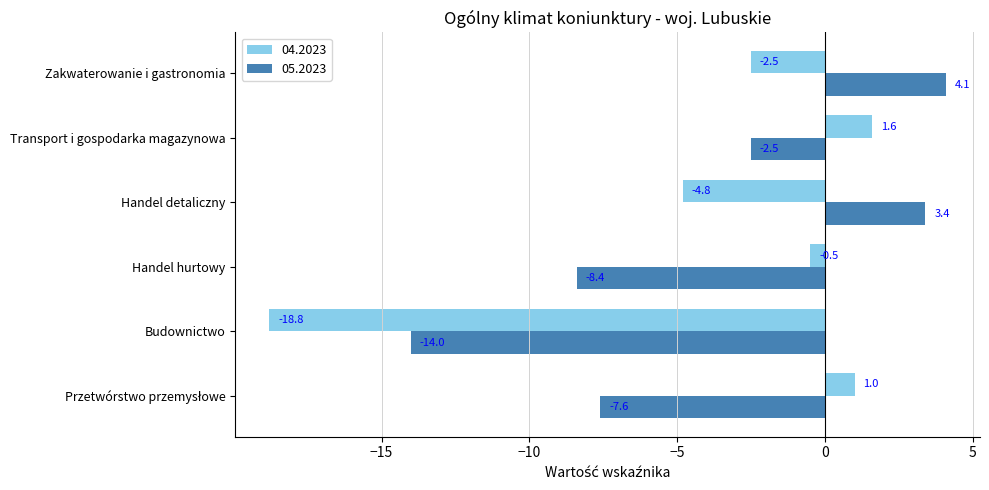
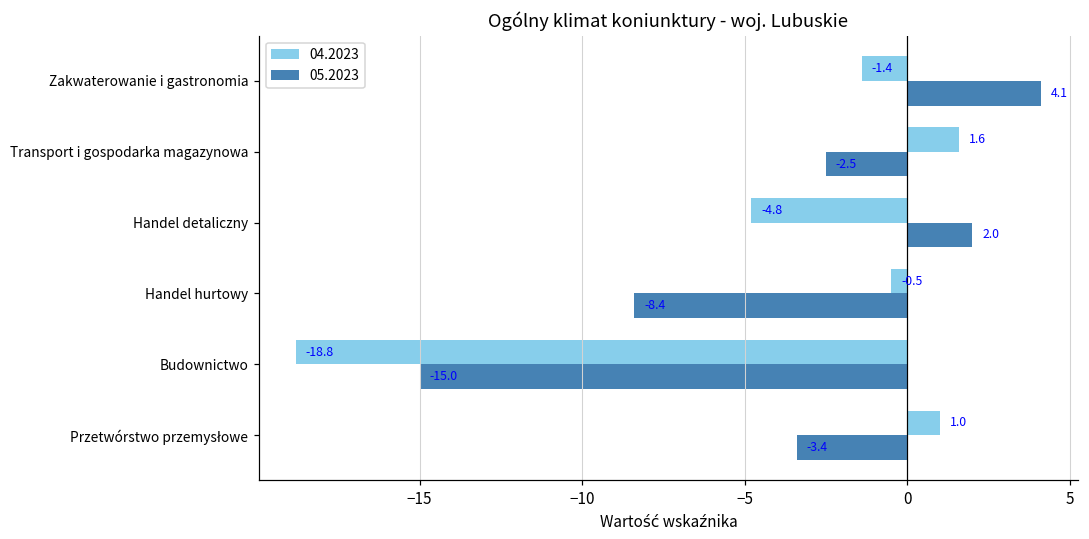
  {
    "04.2023": {
-     "Zakwaterowanie i gastronomia": -2.5,
+     "Zakwaterowanie i gastronomia": -1.4,
      "Transport i gospodarka magazynowa": 1.6,
      "Handel detaliczny": -4.8,
      "Handel hurtowy": -0.5,
      "Budownictwo": -18.8,
      "Przetwórstwo przemysłowe": 1.0
    },
    "05.2023": {
      "Zakwaterowanie i gastronomia": 4.1,
      "Transport i gospodarka magazynowa": -2.5,
-     "Handel detaliczny": 3.4,
+     "Handel detaliczny": 2.0,
      "Handel hurtowy": -8.4,
-     "Budownictwo": -14.0,
-     "Przetwórstwo przemysłowe": -7.6
+     "Budownictwo": -15.0,
+     "Przetwórstwo przemysłowe": -3.4
    }
  }
